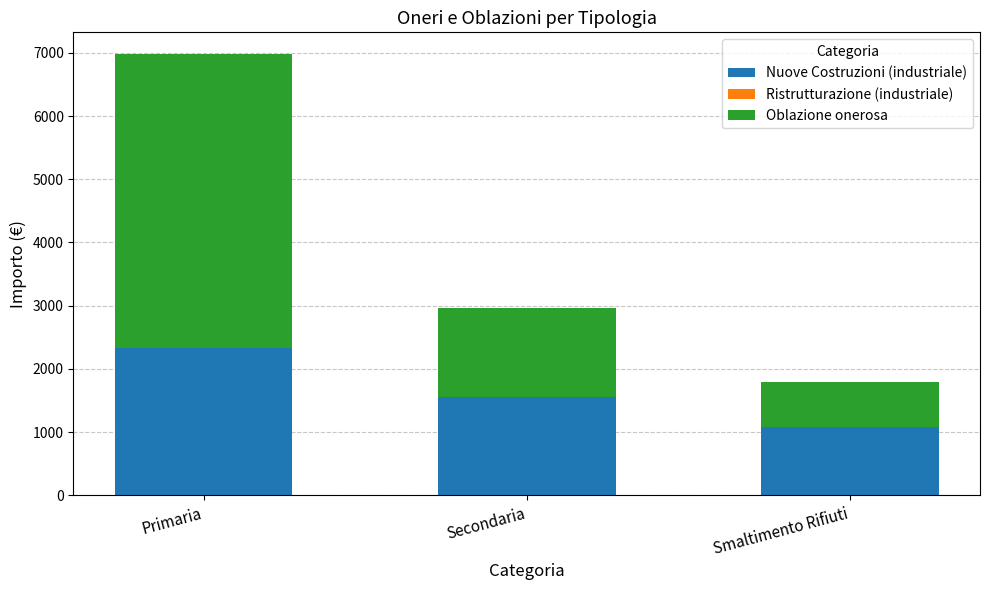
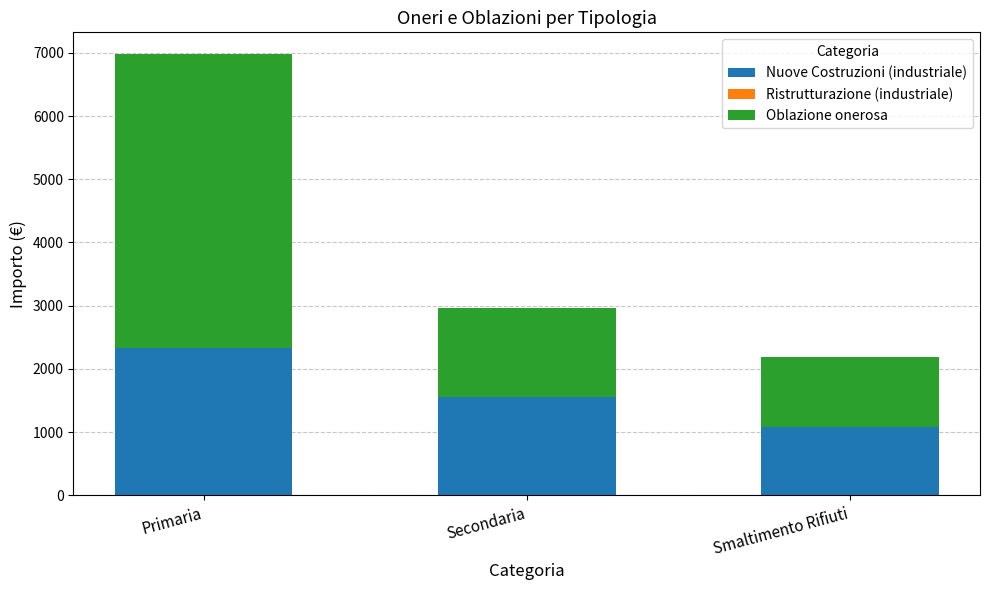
  {
    "Ristrutturazione (industriale)": {
      "Primaria": 2300,
      "Secondaria": 1600,
      "Smaltimento Rifiuti": 1100
    },
    "Oblazione onerosa": {
      "Primaria": 4700,
      "Secondaria": 1400,
-     "Smaltimento Rifiuti": 700
+     "Smaltimento Rifiuti": 1100
    }
  }
